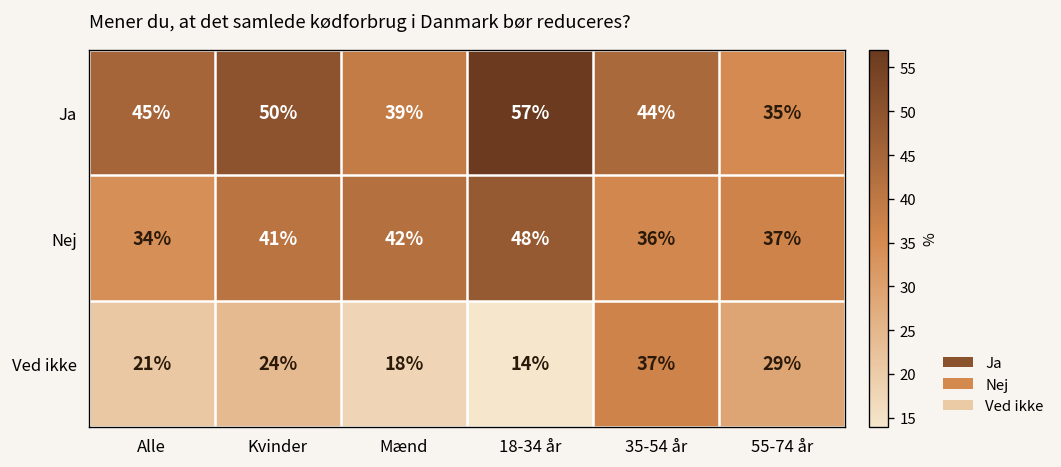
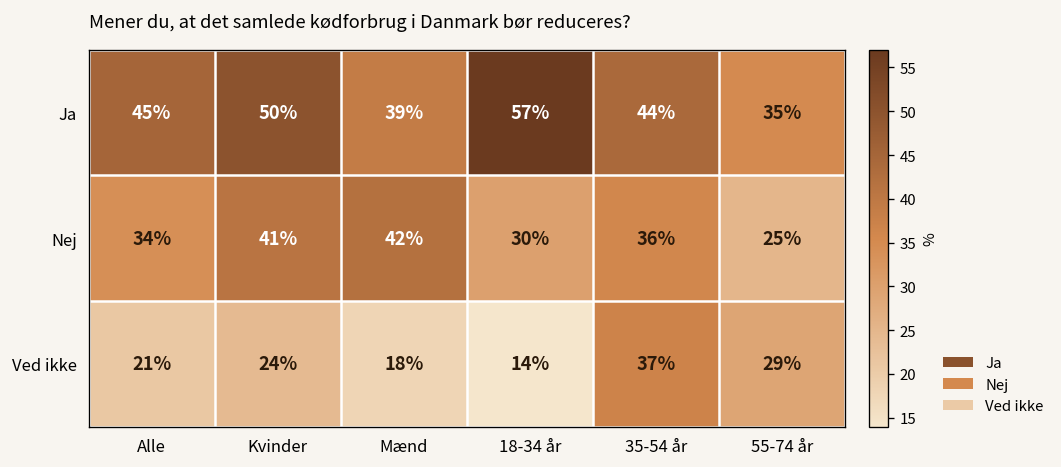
  {
    "Ja": {
      "Alle": "45%",
      "Kvinder": "50%",
      "Mænd": "39%",
      "18-34 år": "57%",
      "35-54 år": "44%",
      "55-74 år": "35%"
    },
    "Nej": {
      "Alle": "34%",
      "Kvinder": "41%",
      "Mænd": "42%",
-     "18-34 år": "48%",
+     "18-34 år": "30%",
      "35-54 år": "36%",
-     "55-74 år": "37%"
+     "55-74 år": "25%"
    },
    "Ved ikke": {
      "Alle": "21%",
      "Kvinder": "24%",
      "Mænd": "18%",
      "18-34 år": "14%",
      "35-54 år": "37%",
      "55-74 år": "29%"
    }
  }
